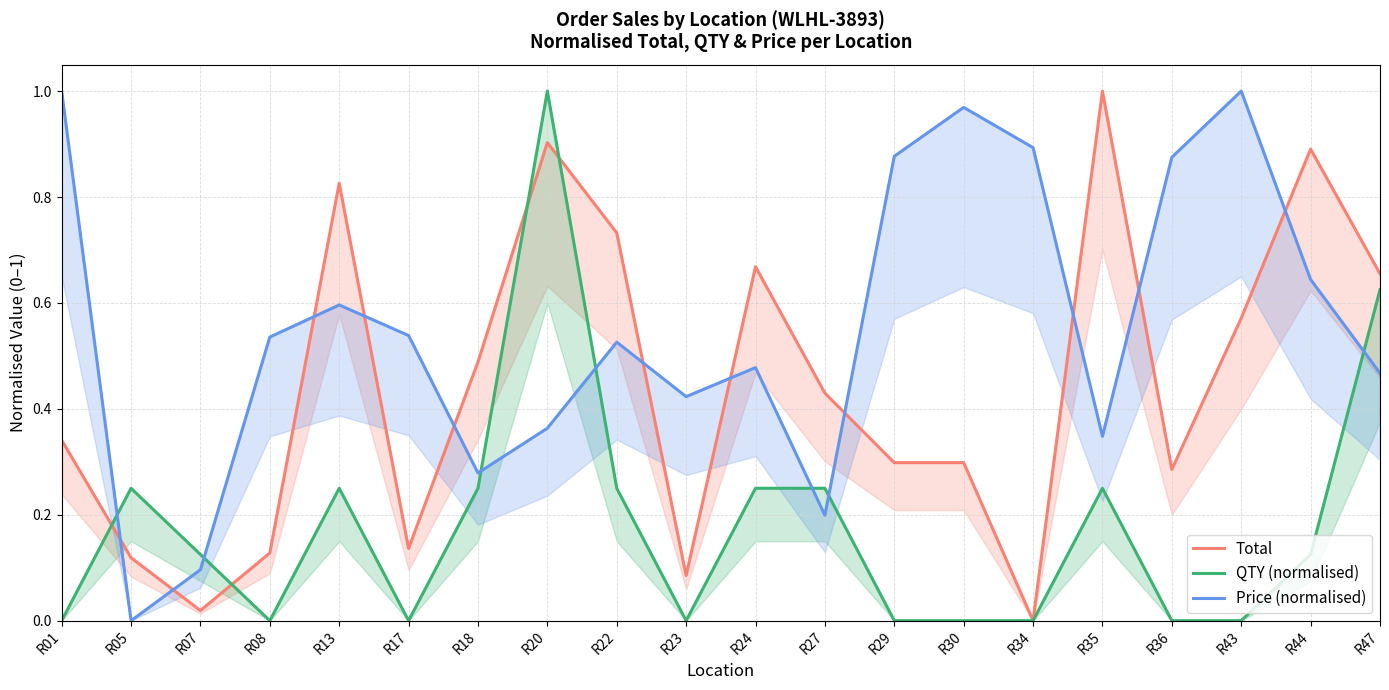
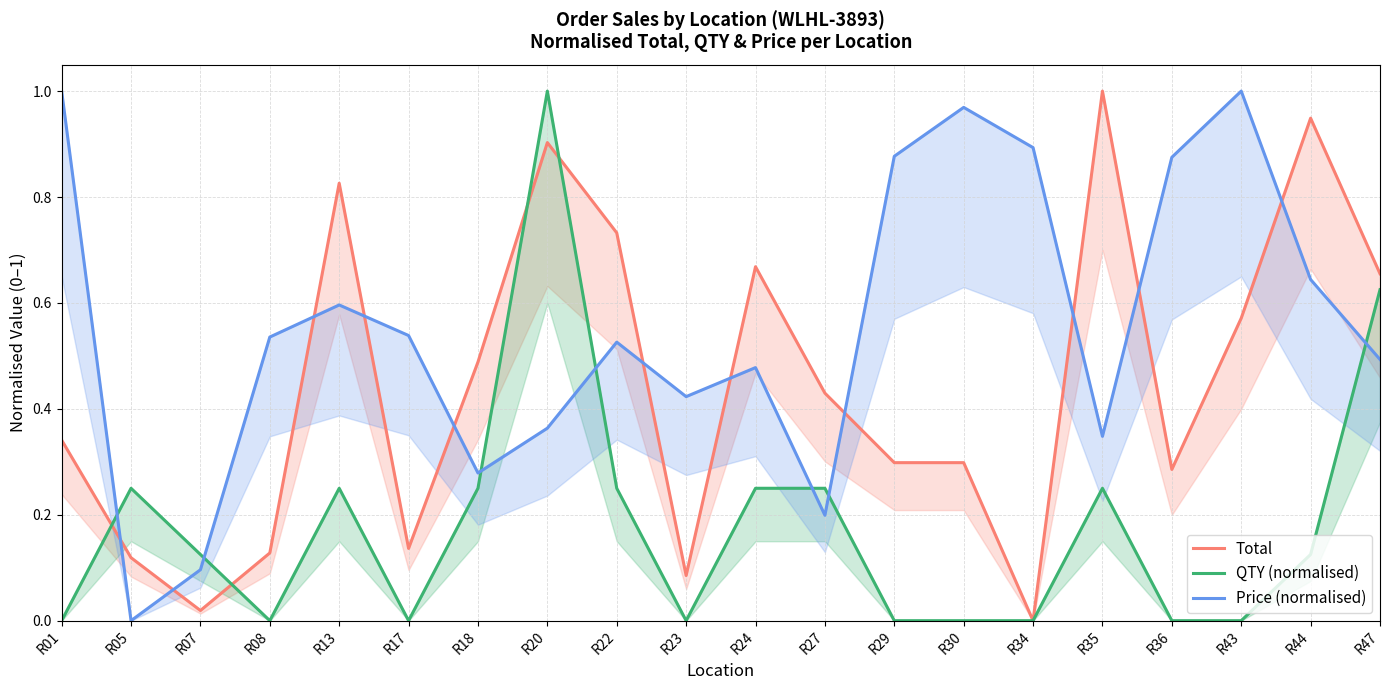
  {
    "Total": {
      "R01": 0.34,
      "R05": 0.12,
      "R07": 0.02,
      "R08": 0.13,
      "R13": 0.83,
      "R17": 0.14,
      "R18": 0.49,
      "R20": 0.90,
      "R22": 0.73,
      "R23": 0.09,
      "R24": 0.67,
      "R27": 0.43,
      "R29": 0.30,
      "R30": 0.30,
      "R35": 1.00,
      "R36": 0.29,
      "R43": 0.57,
-     "R44": 0.89,
+     "R44": 0.95,
      "R47": 0.66
    },
    "QTY (normalised)": {
      "R01": 0.00,
      "R05": 0.25,
      "R07": 0.13,
      "R08": 0.00,
      "R13": 0.25,
      "R17": 0.00,
      "R18": 0.25,
      "R20": 1.00,
      "R22": 0.25,
      "R23": 0.00,
      "R24": 0.25,
      "R27": 0.25,
      "R29": 0.00,
      "R30": 0.00,
      "R35": 0.25,
      "R36": 0.00,
      "R43": 0.00,
      "R47": 0.63
    },
    "Price (normalised)": {
      "R01": 1.00,
      "R05": 0.00,
      "R07": 0.10,
      "R08": 0.54,
      "R13": 0.60,
      "R17": 0.54,
      "R18": 0.28,
      "R20": 0.36,
      "R22": 0.53,
      "R23": 0.42,
      "R24": 0.48,
      "R27": 0.20,
      "R29": 0.88,
      "R30": 0.97,
      "R34": 0.89,
      "R35": 0.35,
      "R36": 0.87,
      "R43": 1.00,
      "R44": 0.64,
-     "R47": 0.47
+     "R47": 0.49
    }
  }
